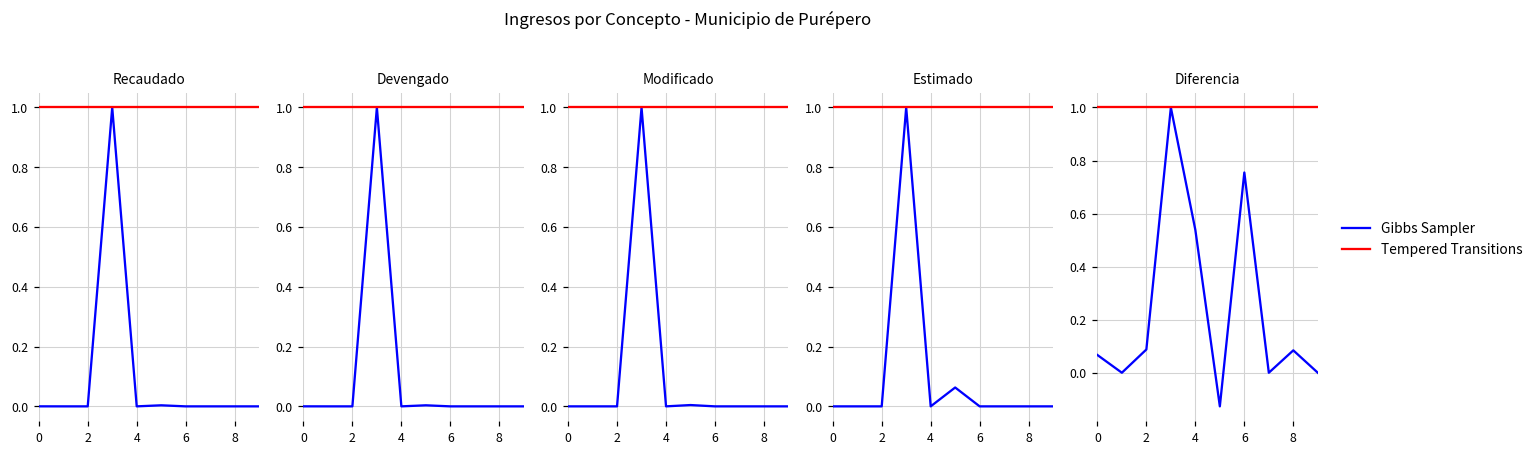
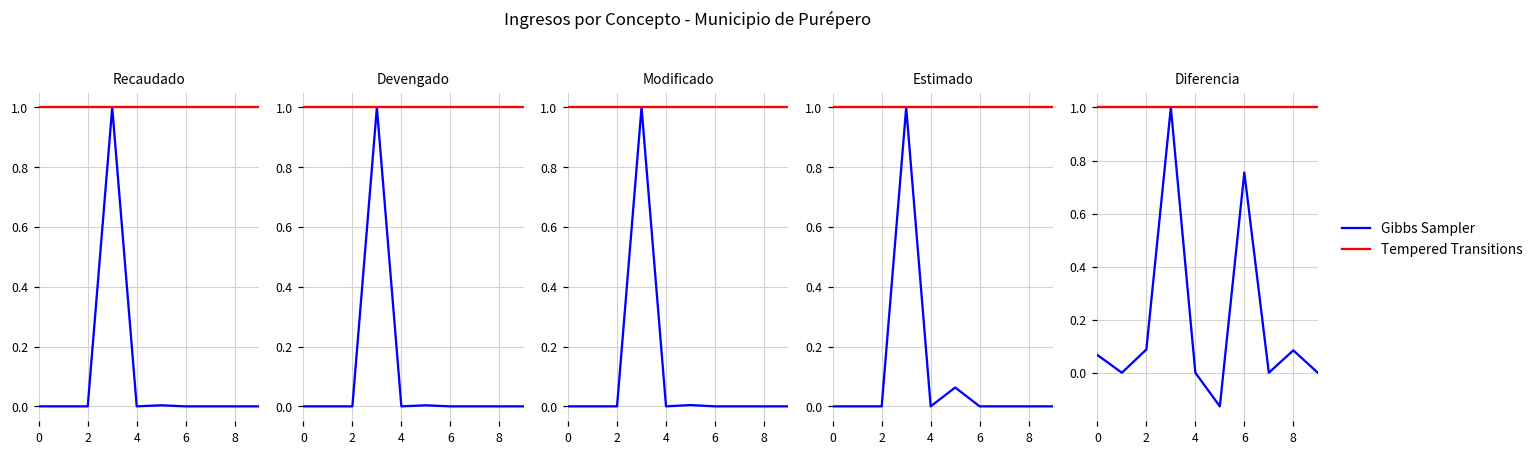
  {
    "Recaudado": {
      "Gibbs Sampler": {
        "0": 0.00,
        "2": 0.00,
        "4": 0.00,
        "6": 0.00,
        "8": 0.00
      },
      "Tempered Transitions": {
        "0": 1.00,
        "2": 1.00,
        "4": 1.00,
        "6": 1.00,
        "8": 1.00
      }
    },
    "Devengado": {
      "Gibbs Sampler": {
        "0": 0.00,
        "2": 0.00,
        "4": 0.00,
        "6": 0.00,
        "8": 0.00
      },
      "Tempered Transitions": {
        "0": 1.00,
        "2": 1.00,
        "4": 1.00,
        "6": 1.00,
        "8": 1.00
      }
    },
    "Modificado": {
      "Gibbs Sampler": {
        "0": 0.00,
        "2": 0.00,
        "4": 0.00,
        "6": 0.00,
        "8": 0.00
      },
      "Tempered Transitions": {
        "0": 1.00,
        "2": 1.00,
        "4": 1.00,
        "6": 1.00,
        "8": 1.00
      }
    },
    "Estimado": {
      "Gibbs Sampler": {
        "0": 0.00,
        "2": 0.00,
        "4": 0.00,
        "6": 0.00,
        "8": 0.00
      },
      "Tempered Transitions": {
        "0": 1.00,
        "2": 1.00,
        "4": 1.00,
        "6": 1.00,
        "8": 1.00
      }
    },
    "Diferencia": {
      "Gibbs Sampler": {
        "0": 0.07,
        "2": 0.09,
-       "4": 0.54,
+       "4": 0.00,
        "6": 0.75,
        "8": 0.08
      },
      "Tempered Transitions": {
        "0": 1.00,
        "2": 1.00,
        "4": 1.00,
        "6": 1.00,
        "8": 1.00
      }
    }
  }
